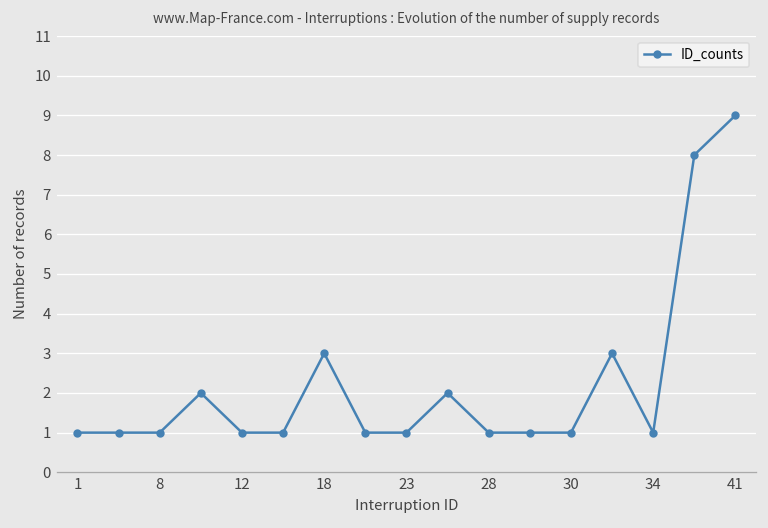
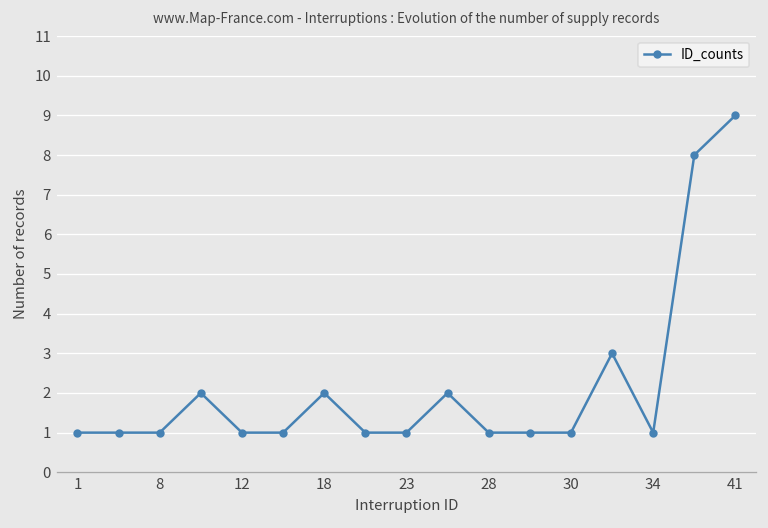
  {
    "1": 1,
    "8": 1,
    "12": 1,
-   "18": 3,
+   "18": 2,
    "23": 1,
    "28": 1,
    "30": 1,
    "34": 1,
    "41": 9
  }
